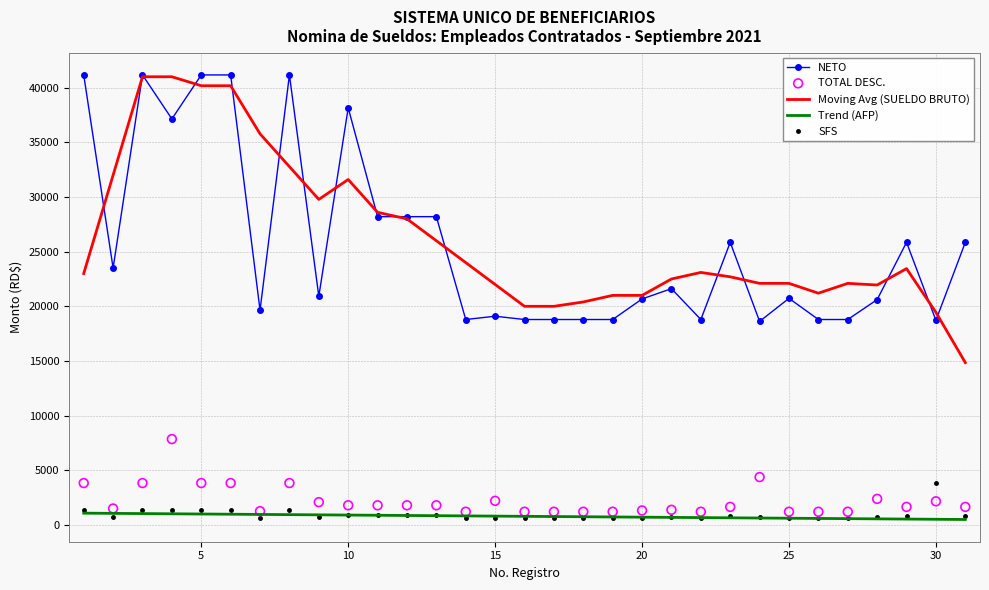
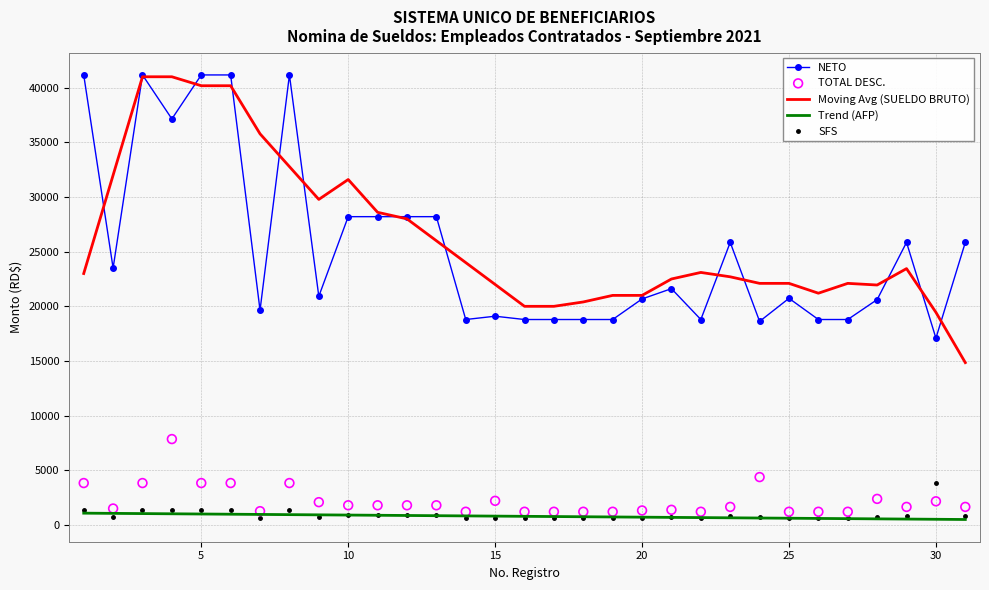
  {
    "NETO": {
      "5": 41200,
-     "10": 38200,
+     "10": 28200,
      "15": 19100,
      "20": 20700,
      "25": 20700,
-     "30": 18700
+     "30": 17100
    },
    "Moving Avg (SUELDO BRUTO)": {
      "5": 40200,
      "10": 31600,
      "15": 22000,
      "20": 21000,
      "25": 22100,
      "30": 19500
    },
    "Trend (AFP)": {
      "5": 1000,
      "30": 500
    },
    "SFS": {
      "5": 1400,
      "30": 3800
    }
  }
